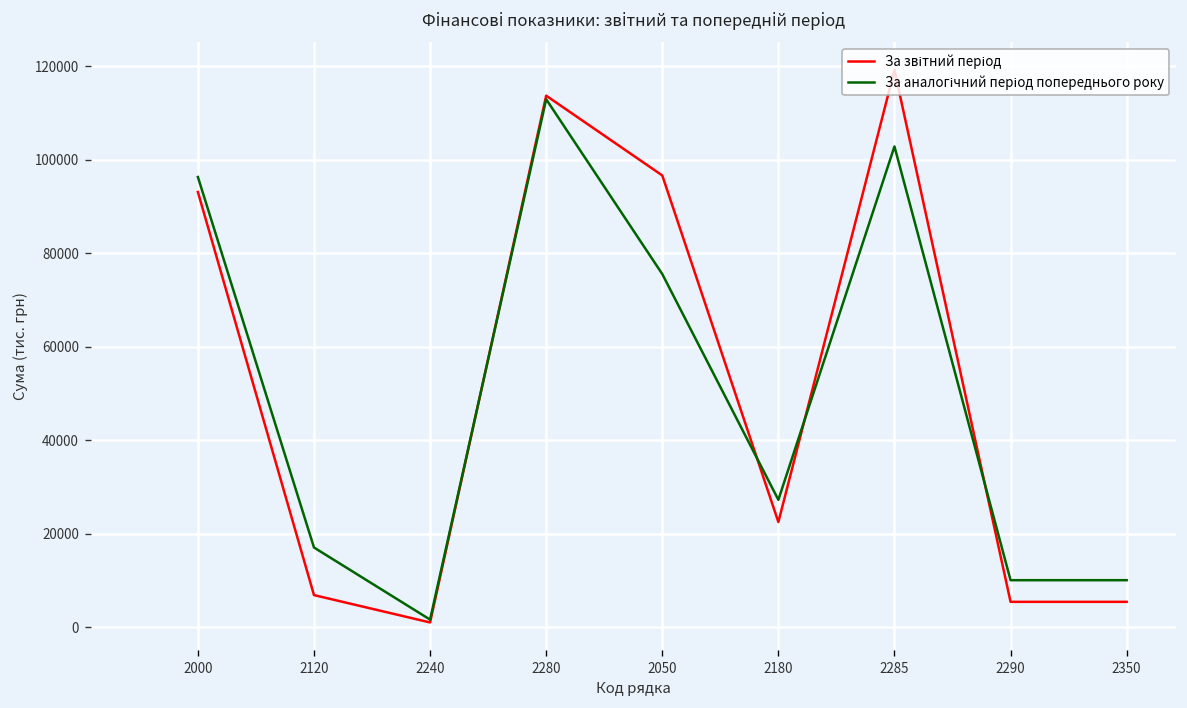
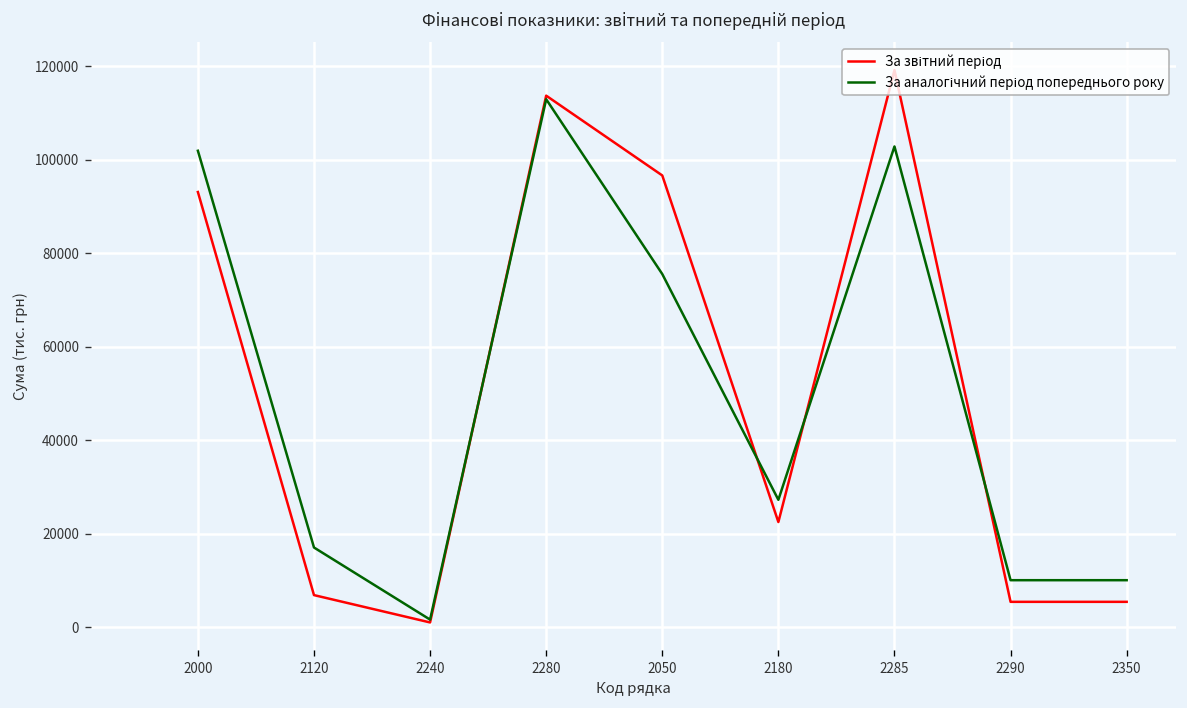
  {
    "За звітний період": {
      "2000": 93000,
      "2120": 7000,
      "2280": 114000,
      "2050": 97000,
      "2180": 23000,
      "2290": 5000,
      "2350": 5000
    },
    "За аналогічний період попереднього року": {
-     "2000": 96000,
+     "2000": 102000,
      "2120": 17000,
      "2280": 113000,
      "2050": 76000,
      "2180": 27000,
      "2285": 103000,
      "2290": 10000,
      "2350": 10000
    }
  }
